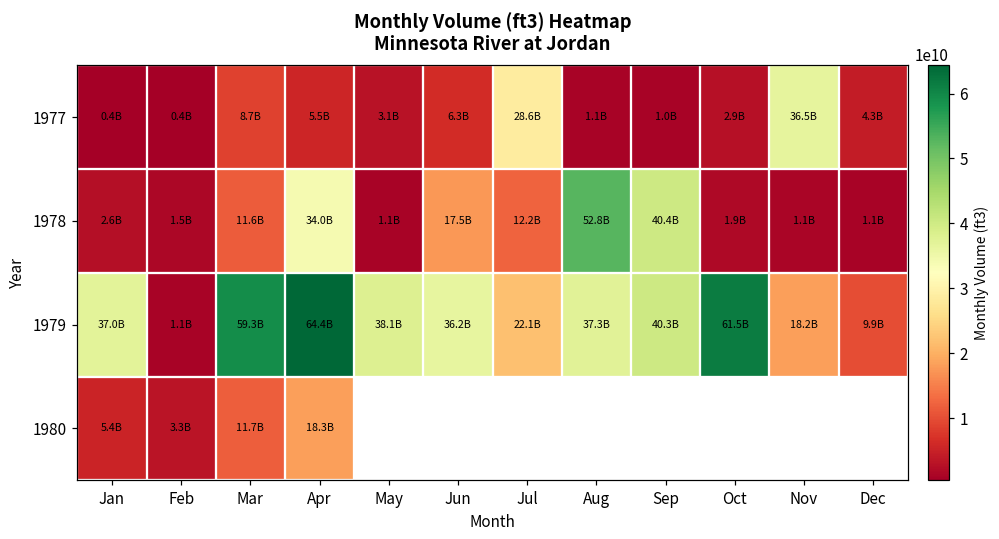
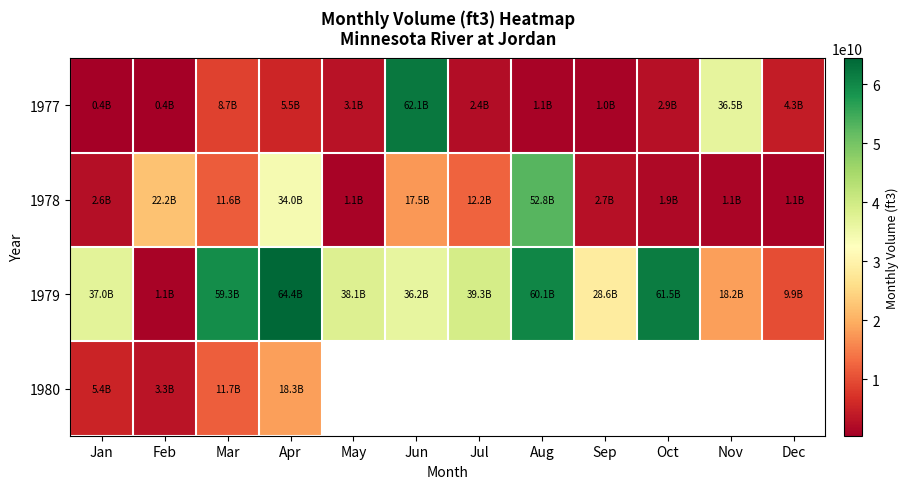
  {
    "1977": {
      "Jan": "0.4B",
      "Feb": "0.4B",
      "Mar": "8.7B",
      "Apr": "5.5B",
      "May": "3.1B",
-     "Jun": "6.3B",
-     "Jul": "28.6B",
+     "Jun": "62.1B",
+     "Jul": "2.4B",
      "Aug": "1.1B",
      "Sep": "1.0B",
      "Oct": "2.9B",
      "Nov": "36.5B",
      "Dec": "4.3B"
    },
    "1978": {
      "Jan": "2.6B",
-     "Feb": "1.5B",
+     "Feb": "22.2B",
      "Mar": "11.6B",
      "Apr": "34.0B",
      "May": "1.1B",
      "Jun": "17.5B",
      "Jul": "12.2B",
      "Aug": "52.8B",
-     "Sep": "40.4B",
+     "Sep": "2.7B",
      "Oct": "1.9B",
      "Nov": "1.1B",
      "Dec": "1.1B"
    },
    "1979": {
      "Jan": "37.0B",
      "Feb": "1.1B",
      "Mar": "59.3B",
      "Apr": "64.4B",
      "May": "38.1B",
      "Jun": "36.2B",
-     "Jul": "22.1B",
-     "Aug": "37.3B",
-     "Sep": "40.3B",
+     "Jul": "39.3B",
+     "Aug": "60.1B",
+     "Sep": "28.6B",
      "Oct": "61.5B",
      "Nov": "18.2B",
      "Dec": "9.9B"
    },
    "1980": {
      "Jan": "5.4B",
      "Feb": "3.3B",
      "Mar": "11.7B",
      "Apr": "18.3B"
    }
  }
